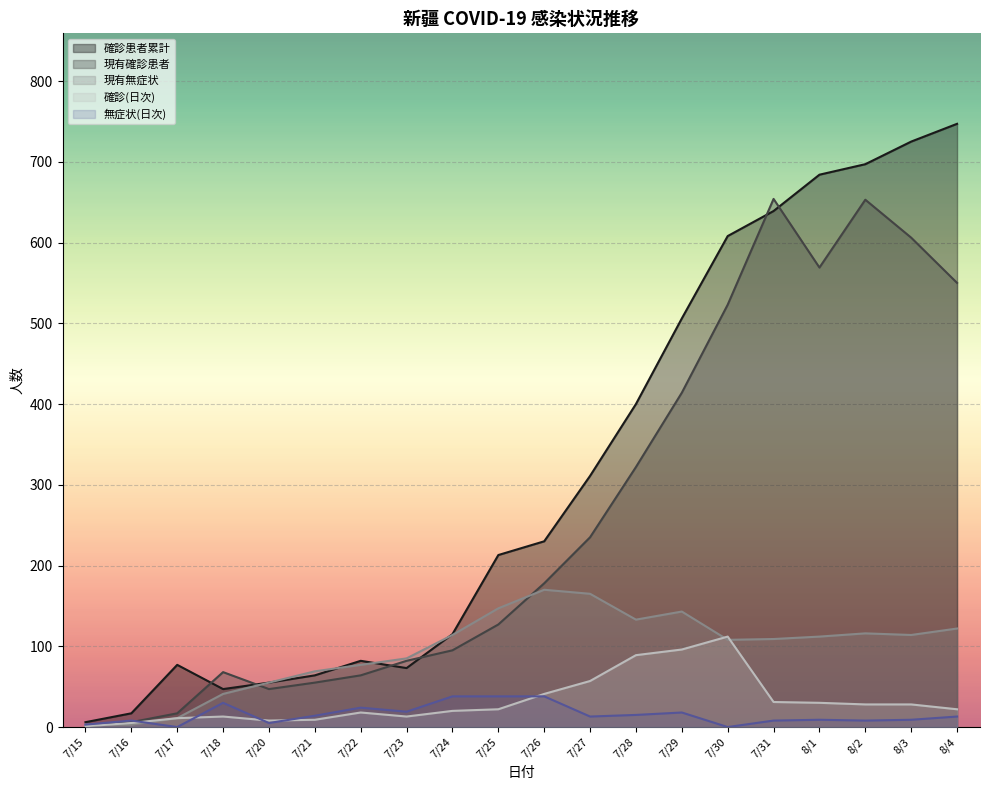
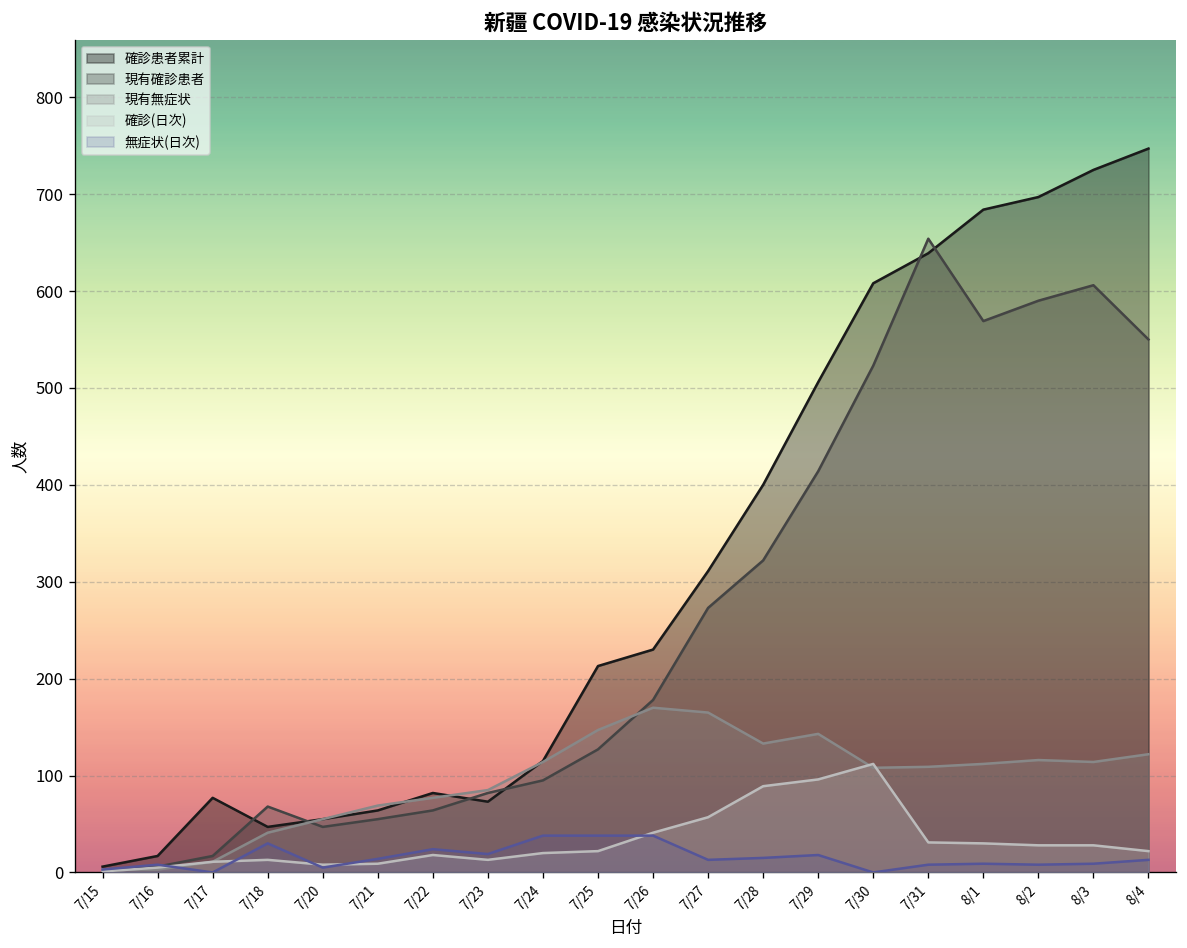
  {
    "確診患者累計": {
      "7/16": 20,
      "7/17": 80,
      "7/18": 50,
      "7/21": 60,
      "7/22": 80,
      "7/23": 70,
      "7/25": 210,
      "7/26": 230,
      "7/27": 310,
      "7/28": 400,
      "7/29": 510,
      "7/30": 610,
      "7/31": 640,
      "8/1": 680,
      "8/2": 700,
      "8/3": 730,
      "8/4": 750
    },
    "現有確診患者": {
      "7/17": 20,
      "7/18": 70,
      "7/20": 50,
      "7/21": 60,
      "7/22": 60,
      "7/24": 100,
      "7/25": 130,
      "7/26": 180,
-     "7/27": 240,
+     "7/27": 270,
      "7/28": 320,
      "7/29": 410,
      "7/30": 520,
      "7/31": 650,
      "8/1": 570,
-     "8/2": 650,
+     "8/2": 590,
      "8/3": 610,
      "8/4": 550
    }
  }
